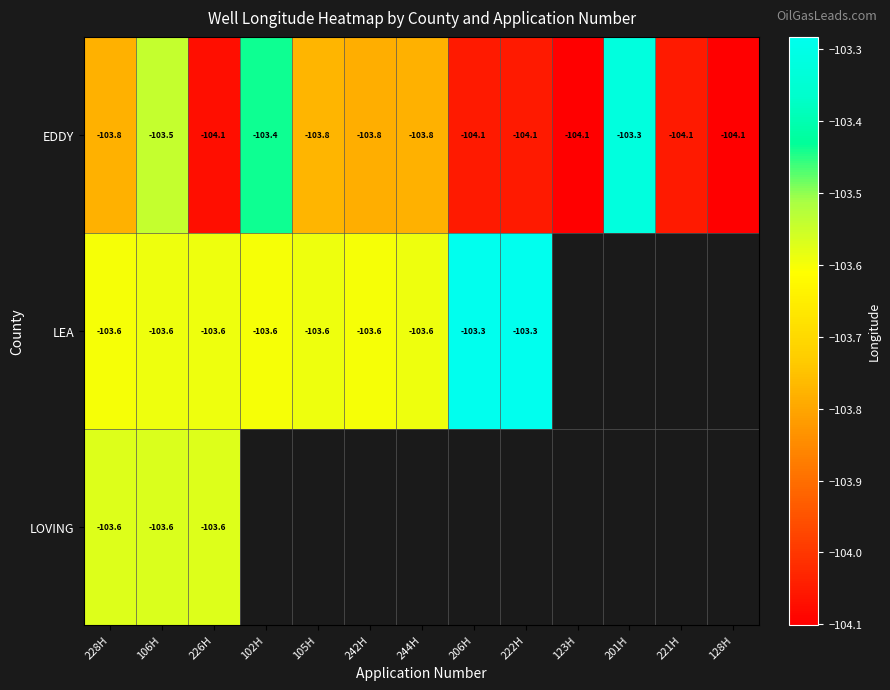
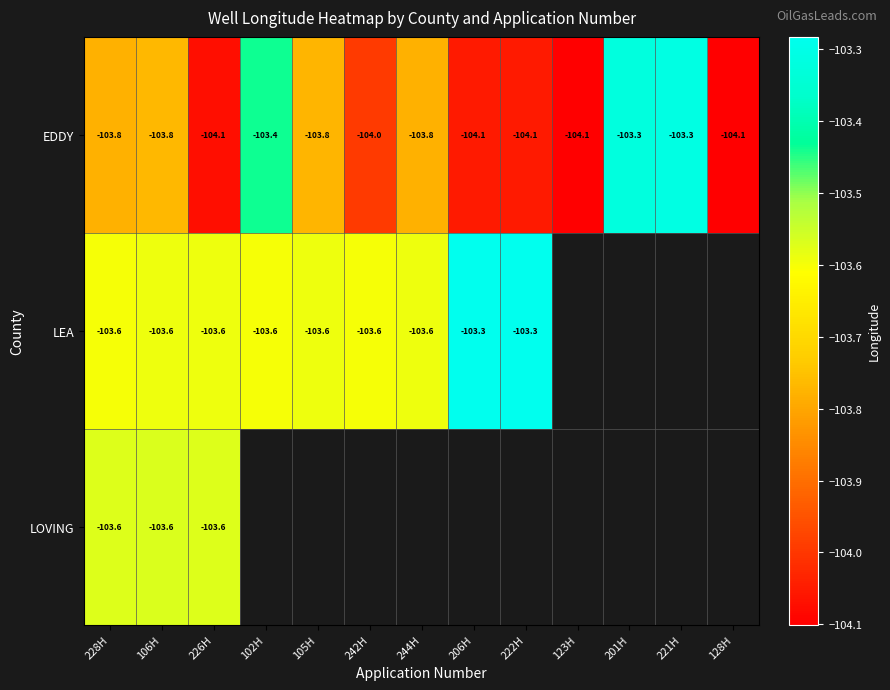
  {
    "EDDY": {
      "228H": -103.8,
-     "106H": -103.5,
+     "106H": -103.8,
      "226H": -104.1,
      "102H": -103.4,
      "105H": -103.8,
-     "242H": -103.8,
+     "242H": -104.0,
      "244H": -103.8,
      "206H": -104.1,
      "222H": -104.1,
      "123H": -104.1,
      "201H": -103.3,
-     "221H": -104.1,
+     "221H": -103.3,
      "128H": -104.1
    },
    "LEA": {
      "228H": -103.6,
      "106H": -103.6,
      "226H": -103.6,
      "102H": -103.6,
      "105H": -103.6,
      "242H": -103.6,
      "244H": -103.6,
      "206H": -103.3,
      "222H": -103.3
    },
    "LOVING": {
      "228H": -103.6,
      "106H": -103.6,
      "226H": -103.6
    }
  }
